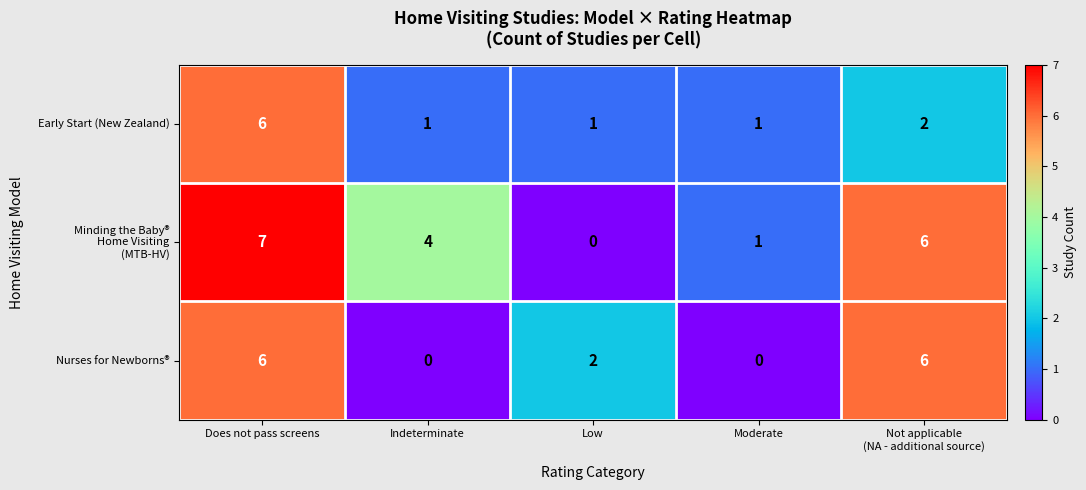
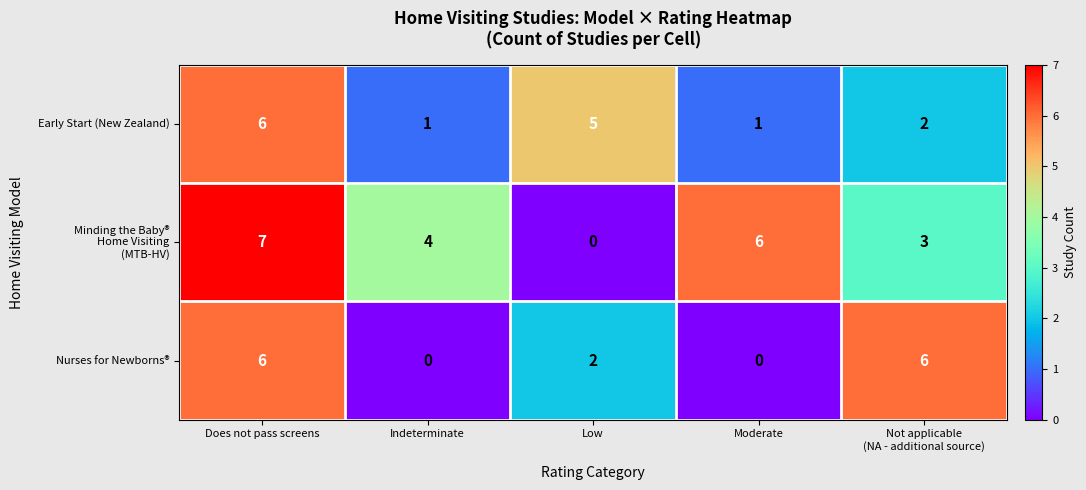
  {
    "Early Start (New Zealand)": {
      "Does not pass screens": 6,
      "Indeterminate": 1,
-     "Low": 1,
+     "Low": 5,
      "Moderate": 1,
      "Not applicable (NA - additional source)": 2
    },
    "Minding the Baby® Home Visiting (MTB-HV)": {
      "Does not pass screens": 7,
      "Indeterminate": 4,
      "Low": 0,
-     "Moderate": 1,
-     "Not applicable (NA - additional source)": 6
+     "Moderate": 6,
+     "Not applicable (NA - additional source)": 3
    },
    "Nurses for Newborns®": {
      "Does not pass screens": 6,
      "Indeterminate": 0,
      "Low": 2,
      "Moderate": 0,
      "Not applicable (NA - additional source)": 6
    }
  }
